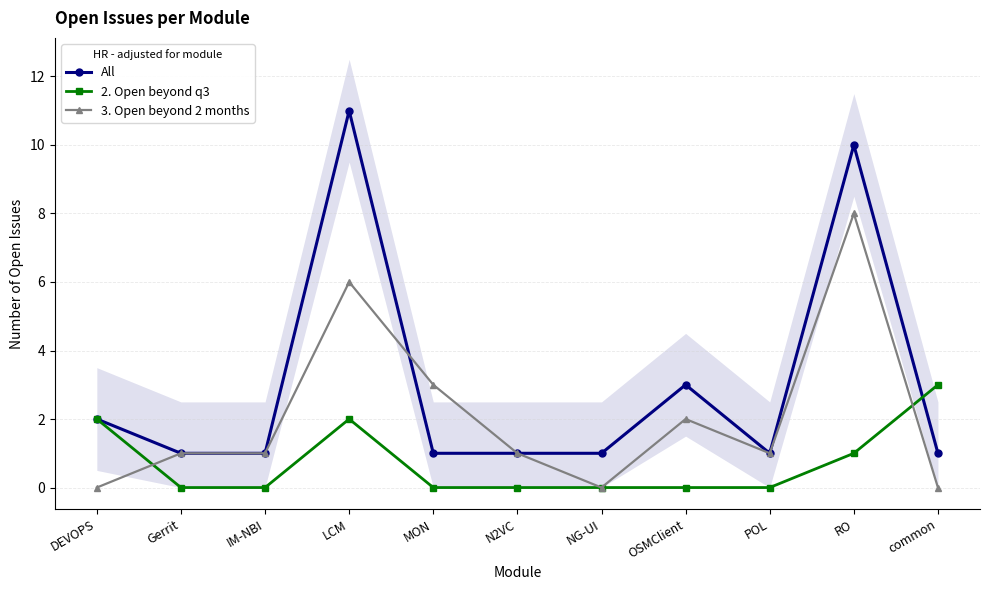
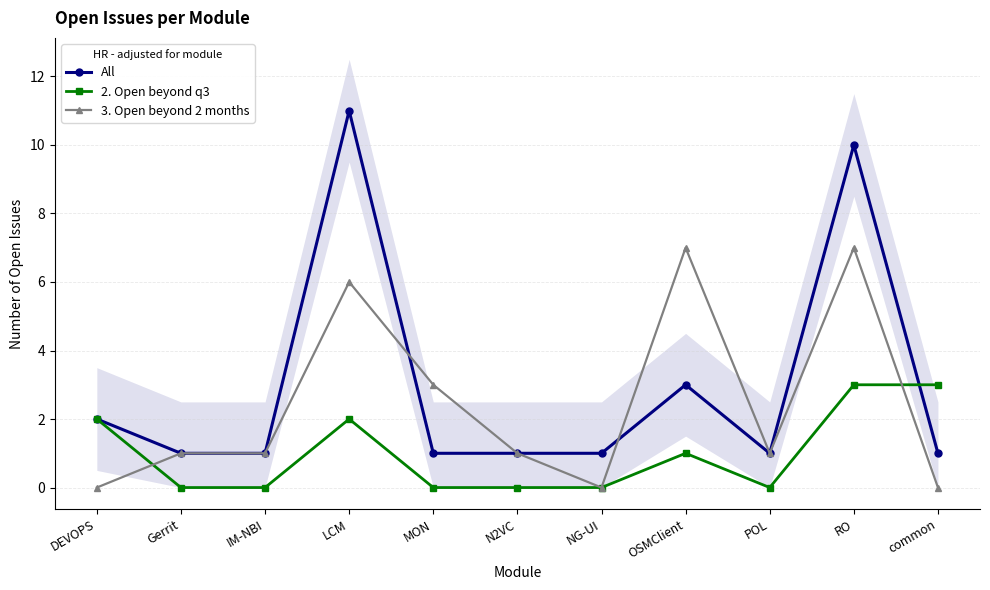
  {
    "2. Open beyond q3": {
      "Gerrit": 0,
      "IM-NBI": 0,
      "LCM": 2,
      "MON": 0,
      "N2VC": 0,
-     "OSMClient": 0,
+     "OSMClient": 1,
      "POL": 0,
-     "RO": 1,
+     "RO": 3,
      "common": 3
    },
    "3. Open beyond 2 months": {
      "DEVOPS": 0,
      "LCM": 6,
      "MON": 3,
-     "OSMClient": 2,
-     "RO": 8,
+     "OSMClient": 7,
+     "RO": 7,
      "common": 0
    }
  }
